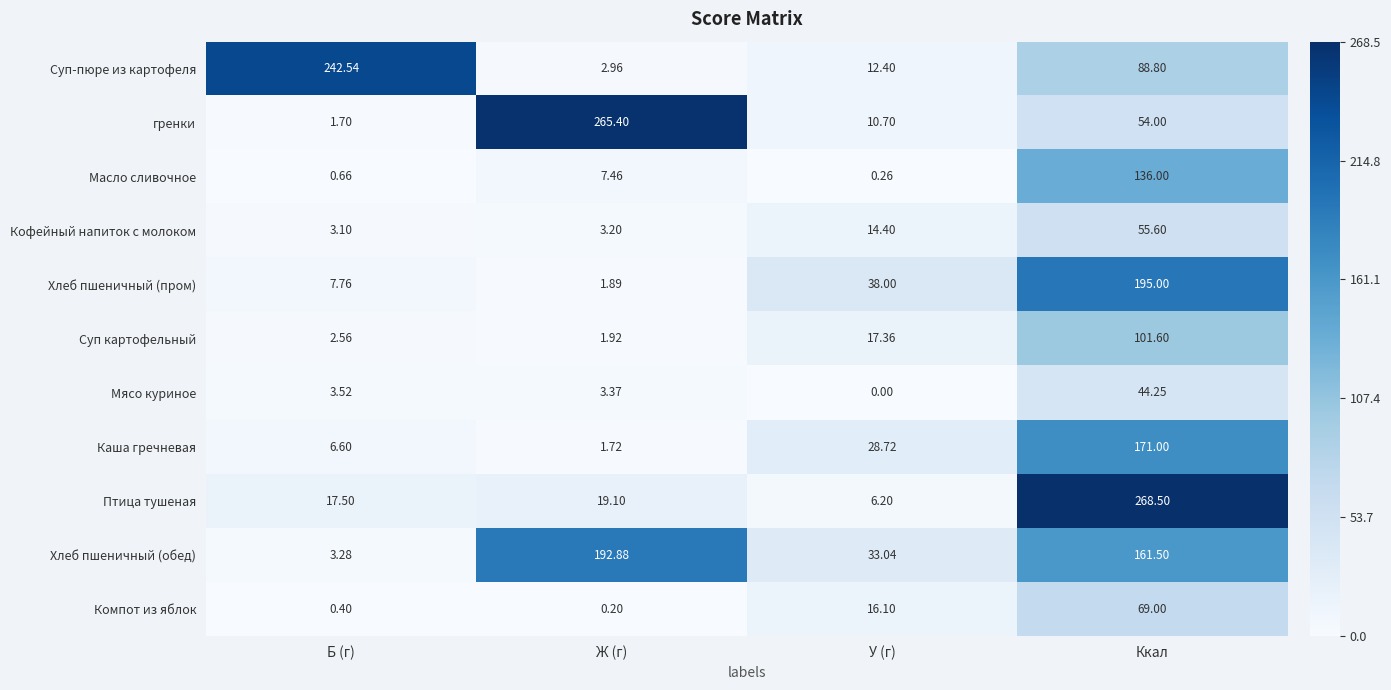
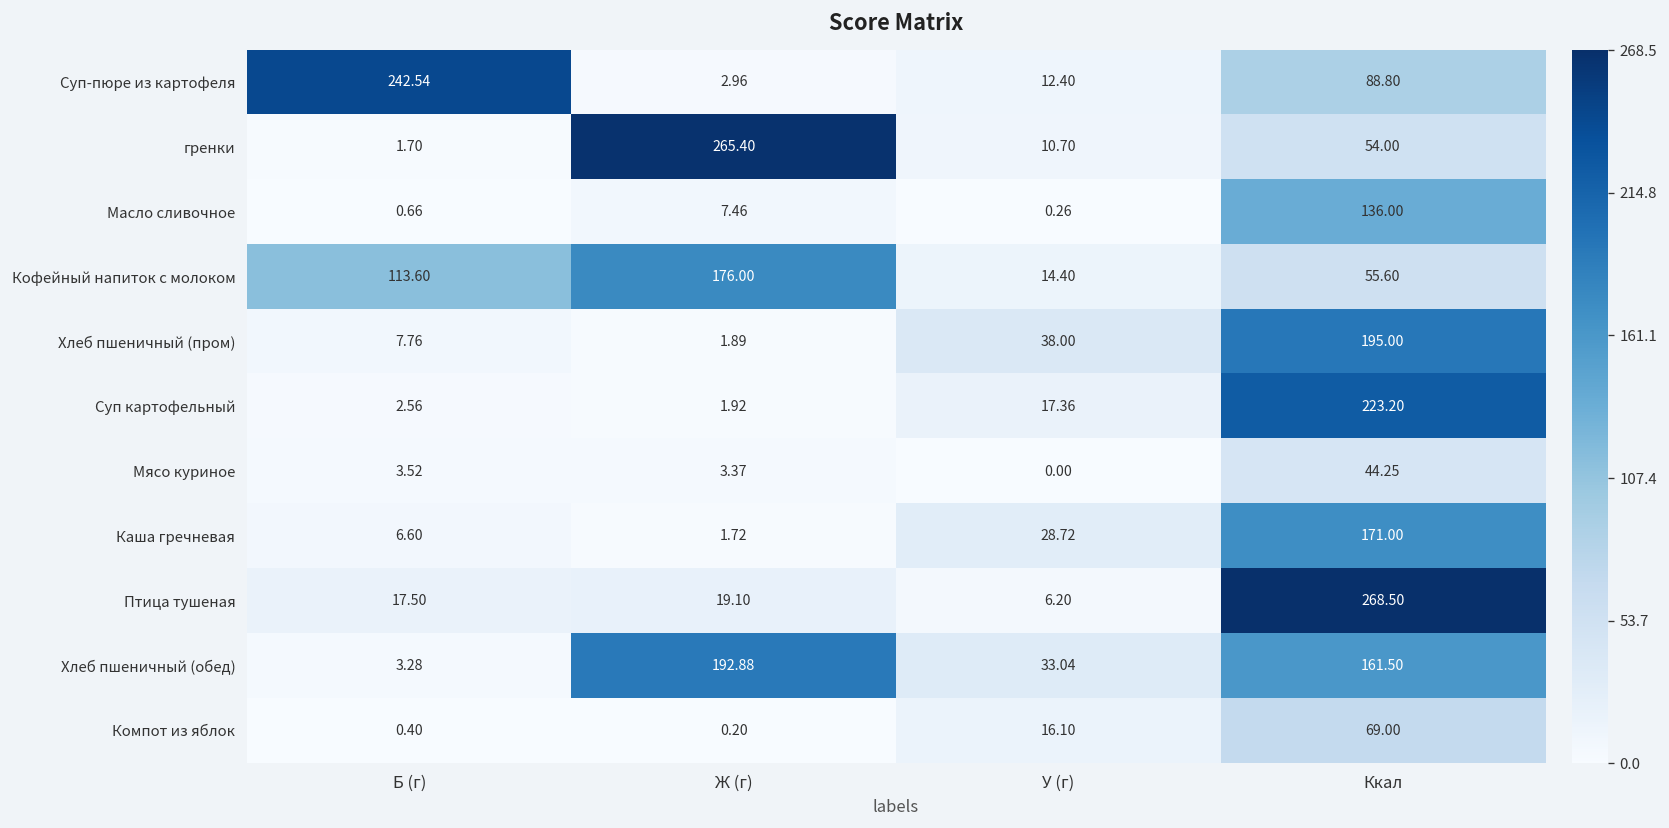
  {
    "Суп-пюре из картофеля": {
      "Б (г)": 242.54,
      "Ж (г)": 2.96,
      "У (г)": 12.40,
      "Ккал": 88.80
    },
    "гренки": {
      "Б (г)": 1.70,
      "Ж (г)": 265.40,
      "У (г)": 10.70,
      "Ккал": 54.00
    },
    "Масло сливочное": {
      "Б (г)": 0.66,
      "Ж (г)": 7.46,
      "У (г)": 0.26,
      "Ккал": 136.00
    },
    "Кофейный напиток с молоком": {
-     "Б (г)": 3.10,
-     "Ж (г)": 3.20,
+     "Б (г)": 113.60,
+     "Ж (г)": 176.00,
      "У (г)": 14.40,
      "Ккал": 55.60
    },
    "Хлеб пшеничный (пром)": {
      "Б (г)": 7.76,
      "Ж (г)": 1.89,
      "У (г)": 38.00,
      "Ккал": 195.00
    },
    "Суп картофельный": {
      "Б (г)": 2.56,
      "Ж (г)": 1.92,
      "У (г)": 17.36,
-     "Ккал": 101.60
+     "Ккал": 223.20
    },
    "Мясо куриное": {
      "Б (г)": 3.52,
      "Ж (г)": 3.37,
      "У (г)": 0.00,
      "Ккал": 44.25
    },
    "Каша гречневая": {
      "Б (г)": 6.60,
      "Ж (г)": 1.72,
      "У (г)": 28.72,
      "Ккал": 171.00
    },
    "Птица тушеная": {
      "Б (г)": 17.50,
      "Ж (г)": 19.10,
      "У (г)": 6.20,
      "Ккал": 268.50
    },
    "Хлеб пшеничный (обед)": {
      "Б (г)": 3.28,
      "Ж (г)": 192.88,
      "У (г)": 33.04,
      "Ккал": 161.50
    },
    "Компот из яблок": {
      "Б (г)": 0.40,
      "Ж (г)": 0.20,
      "У (г)": 16.10,
      "Ккал": 69.00
    }
  }
